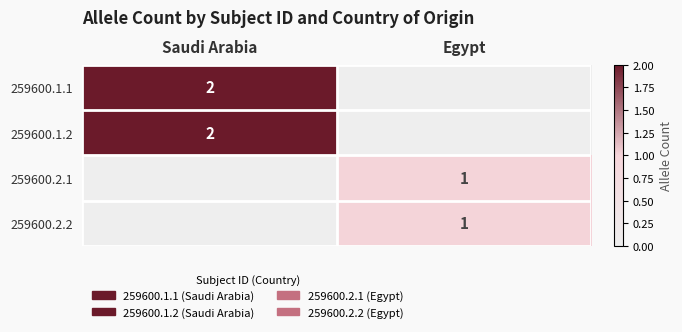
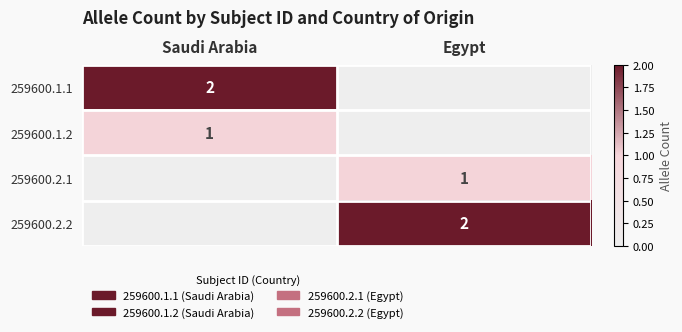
  {
    "259600.1.1": {
      "Saudi Arabia": 2
    },
    "259600.1.2": {
-     "Saudi Arabia": 2
+     "Saudi Arabia": 1
    },
    "259600.2.1": {
      "Egypt": 1
    },
    "259600.2.2": {
-     "Egypt": 1
+     "Egypt": 2
    }
  }
